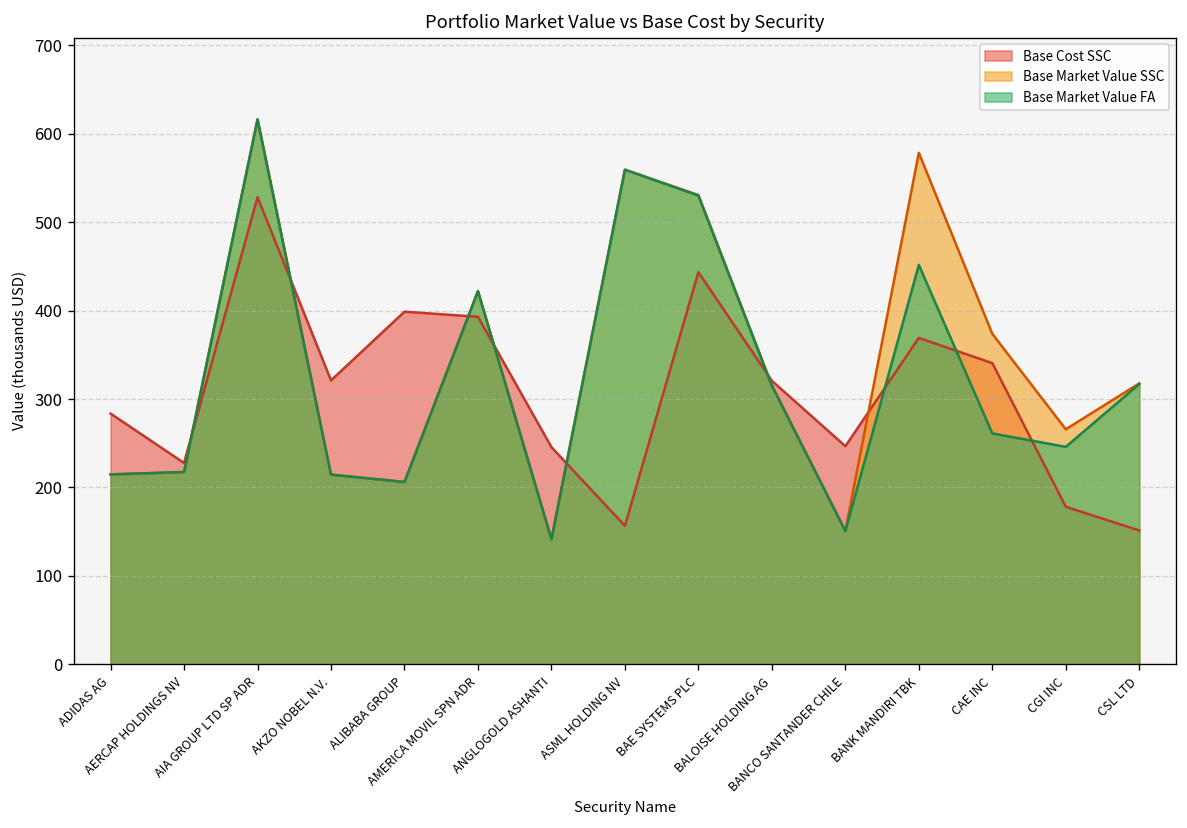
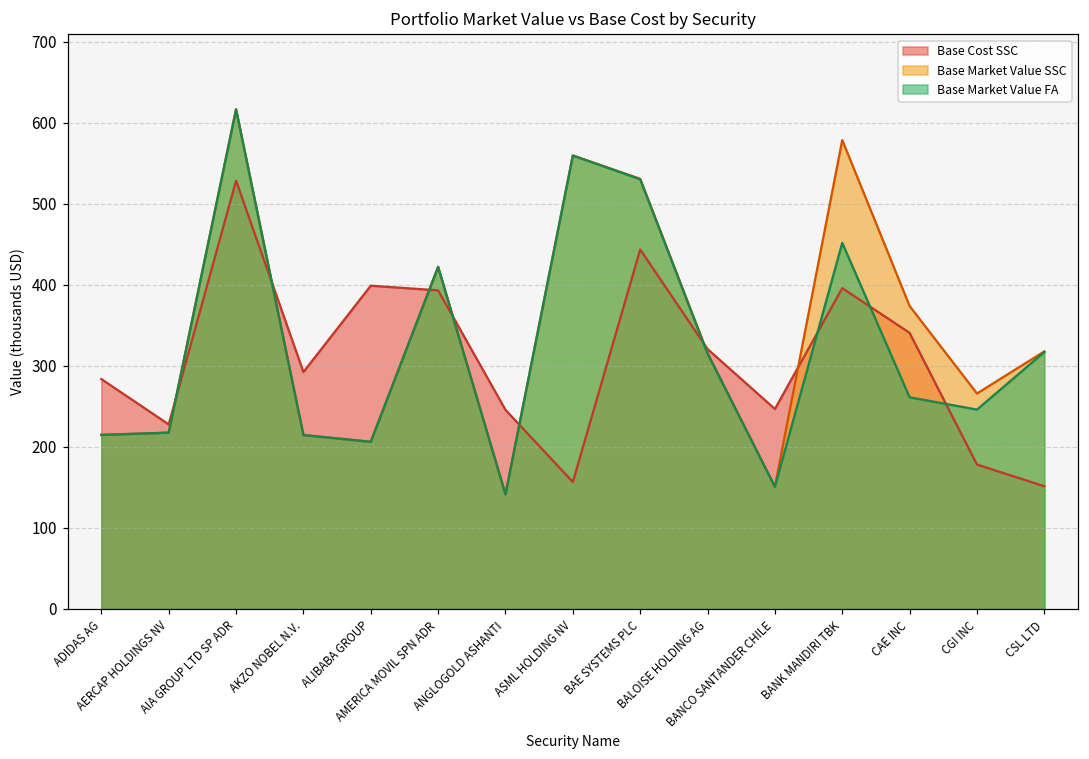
  {
    "Base Cost SSC": {
      "ADIDAS AG": 280,
      "AERCAP HOLDINGS NV": 230,
      "AIA GROUP LTD SP ADR": 530,
-     "AKZO NOBEL N.V.": 320,
+     "AKZO NOBEL N.V.": 290,
      "ALIBABA GROUP": 400,
      "AMERICA MOVIL SPN ADR": 390,
      "ANGLOGOLD ASHANTI": 250,
      "ASML HOLDING NV": 160,
      "BAE SYSTEMS PLC": 440,
      "BALOISE HOLDING AG": 320,
      "BANCO SANTANDER CHILE": 250,
-     "BANK MANDIRI TBK": 370,
+     "BANK MANDIRI TBK": 400,
      "CAE INC": 340,
      "CGI INC": 180,
      "CSL LTD": 150
    },
    "Base Market Value SSC": {
      "BANK MANDIRI TBK": 580,
      "CAE INC": 370,
      "CGI INC": 270
    },
    "Base Market Value FA": {
      "BANK MANDIRI TBK": 450,
      "CAE INC": 260,
      "CGI INC": 250
    }
  }
